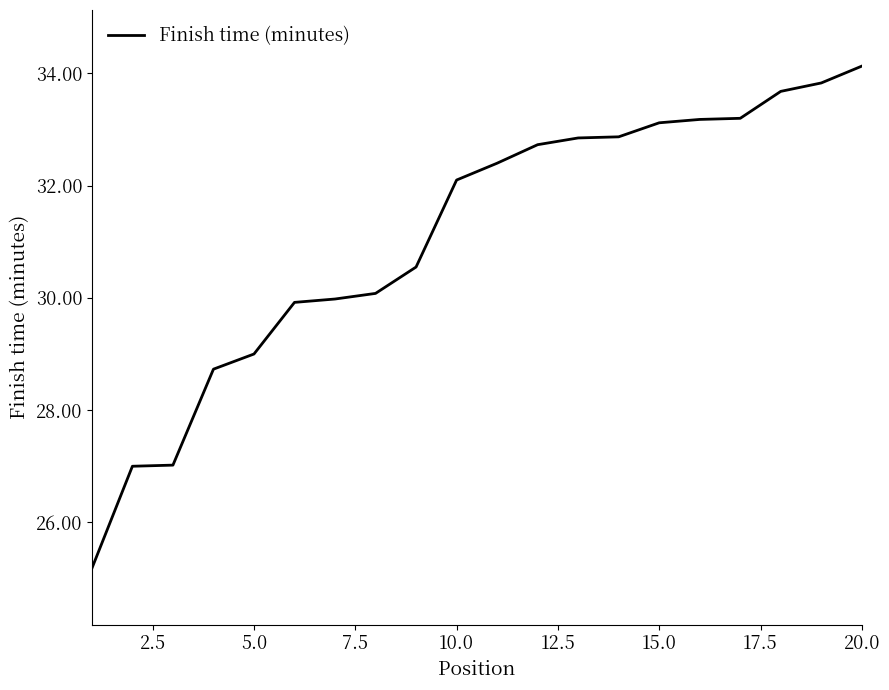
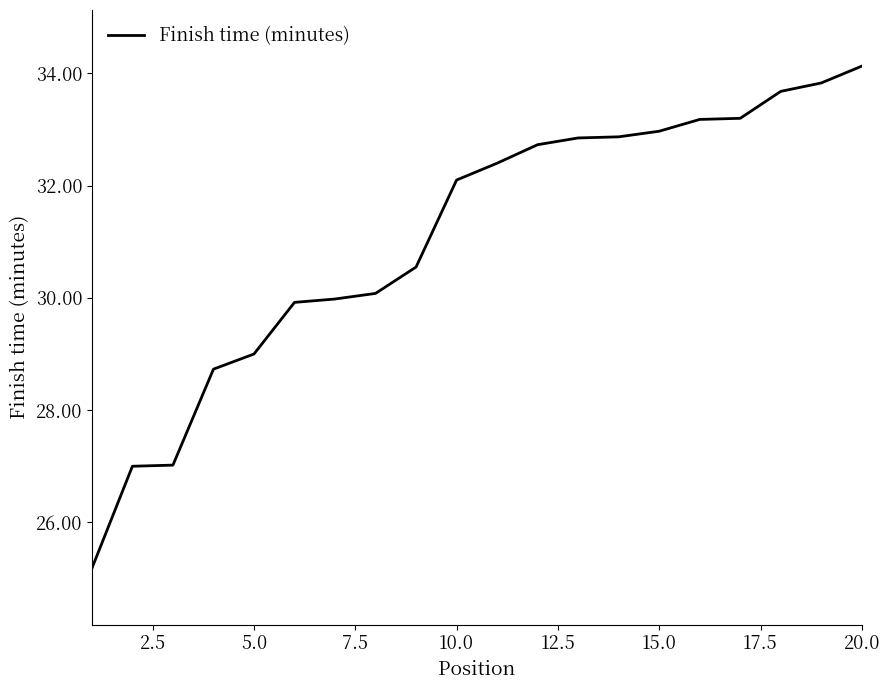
  {
    "5.0": 29.0,
    "10.0": 32.1,
-   "15.0": 33.1,
+   "15.0": 33.0,
    "20.0": 34.1
  }
